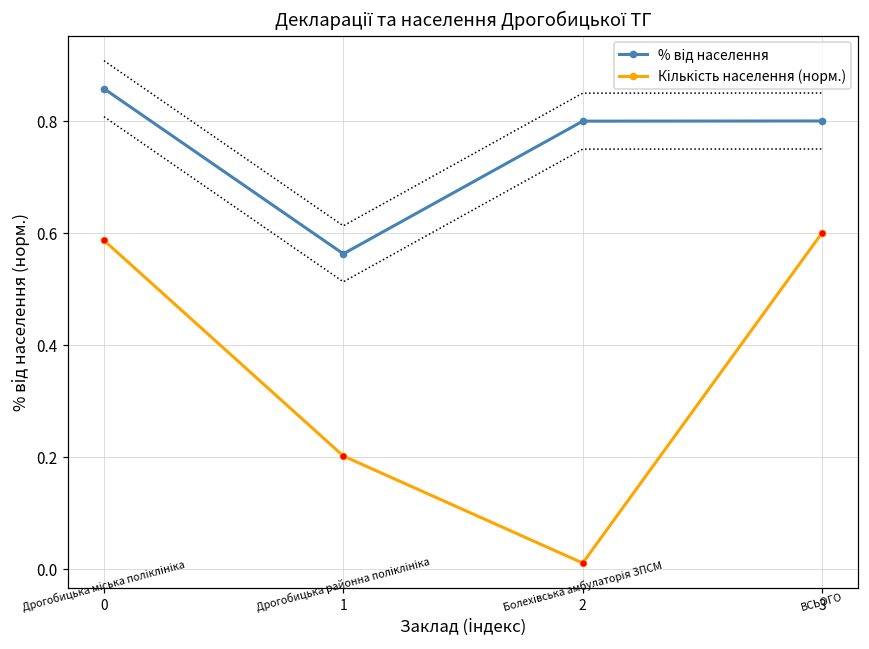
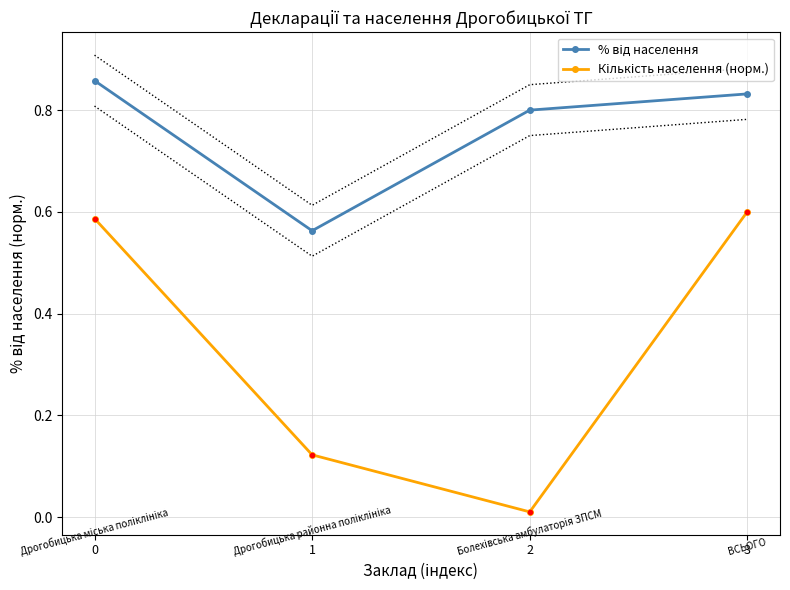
  {
    "% від населення": {
      "0": 0.86,
      "1": 0.56,
      "2": 0.80,
-     "3": 0.80
+     "3": 0.83
    },
    "Кількість населення (норм.)": {
      "0": 0.59,
-     "1": 0.20,
+     "1": 0.12,
      "2": 0.01,
      "3": 0.60
    }
  }
